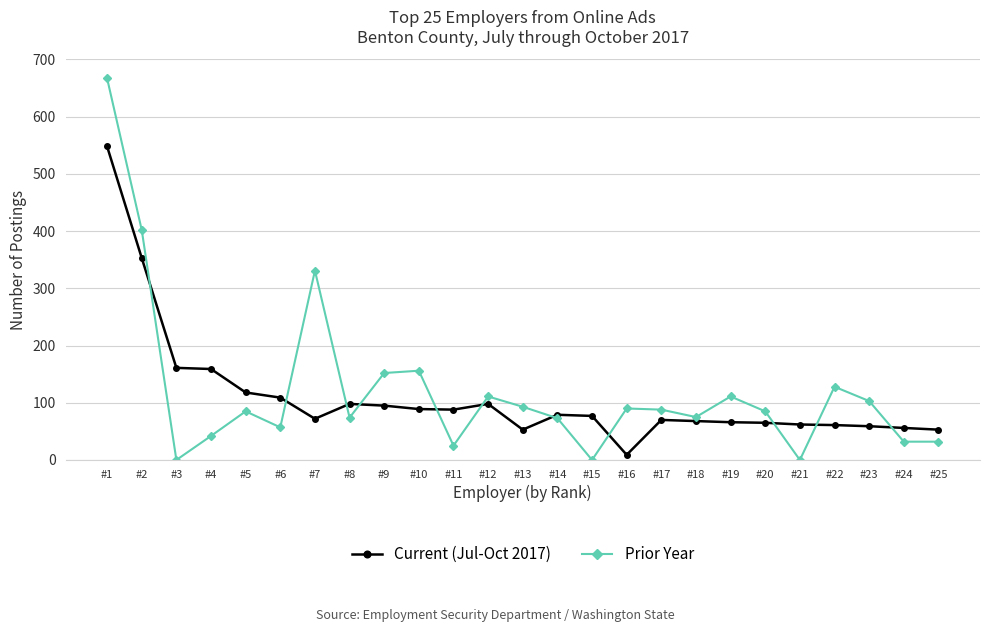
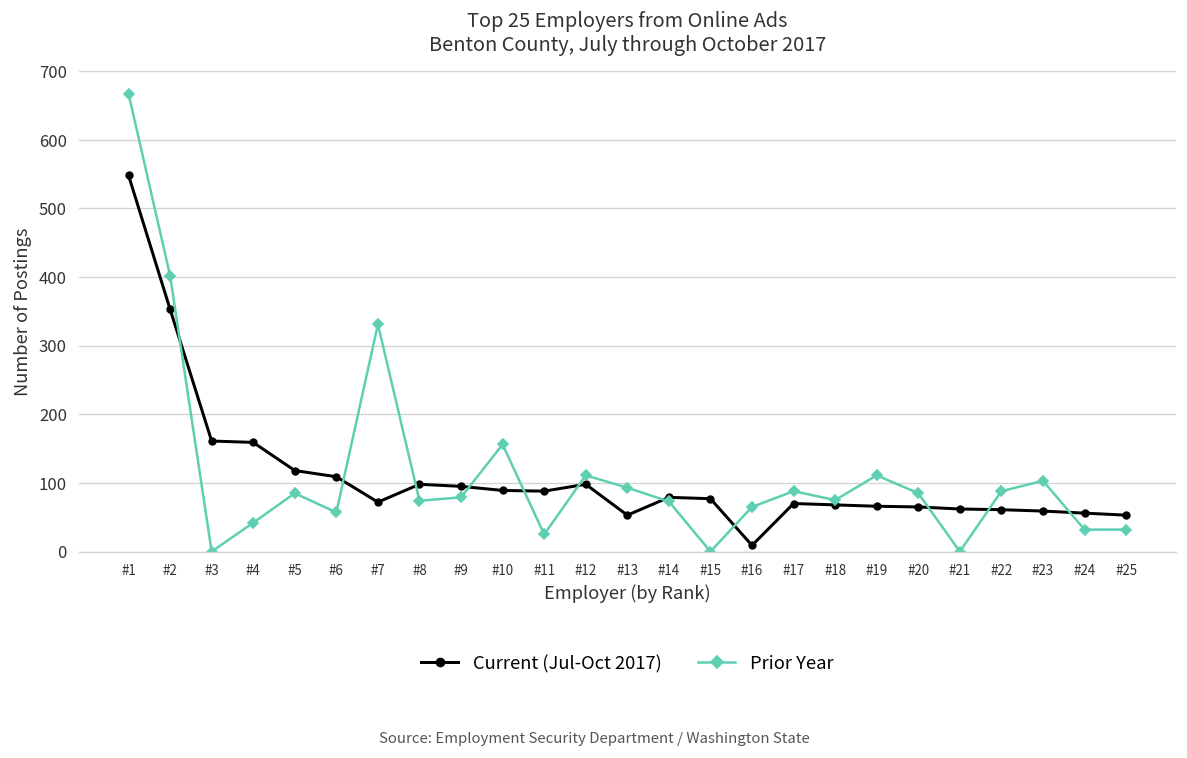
  {
    "Current (Jul-Oct 2017)": {
      "#1": 550,
      "#2": 350,
      "#3": 160,
      "#4": 160,
      "#5": 120,
      "#6": 110,
      "#7": 70,
      "#8": 100,
      "#9": 100,
      "#10": 90,
      "#11": 90,
      "#12": 100,
      "#13": 50,
      "#14": 80,
      "#15": 80,
      "#16": 10,
      "#17": 70,
      "#18": 70,
      "#19": 70,
      "#20": 70,
      "#21": 60,
      "#22": 60,
      "#23": 60,
      "#24": 60,
      "#25": 50
    },
    "Prior Year": {
      "#1": 670,
      "#2": 400,
      "#3": 0,
      "#4": 40,
      "#5": 90,
      "#6": 60,
      "#7": 330,
      "#8": 70,
-     "#9": 150,
+     "#9": 80,
      "#10": 160,
      "#11": 30,
      "#12": 110,
      "#13": 90,
      "#14": 70,
      "#15": 0,
-     "#16": 90,
+     "#16": 70,
      "#17": 90,
      "#18": 80,
      "#19": 110,
      "#20": 90,
      "#21": 0,
-     "#22": 130,
+     "#22": 90,
      "#23": 100,
      "#24": 30,
      "#25": 30
    }
  }
